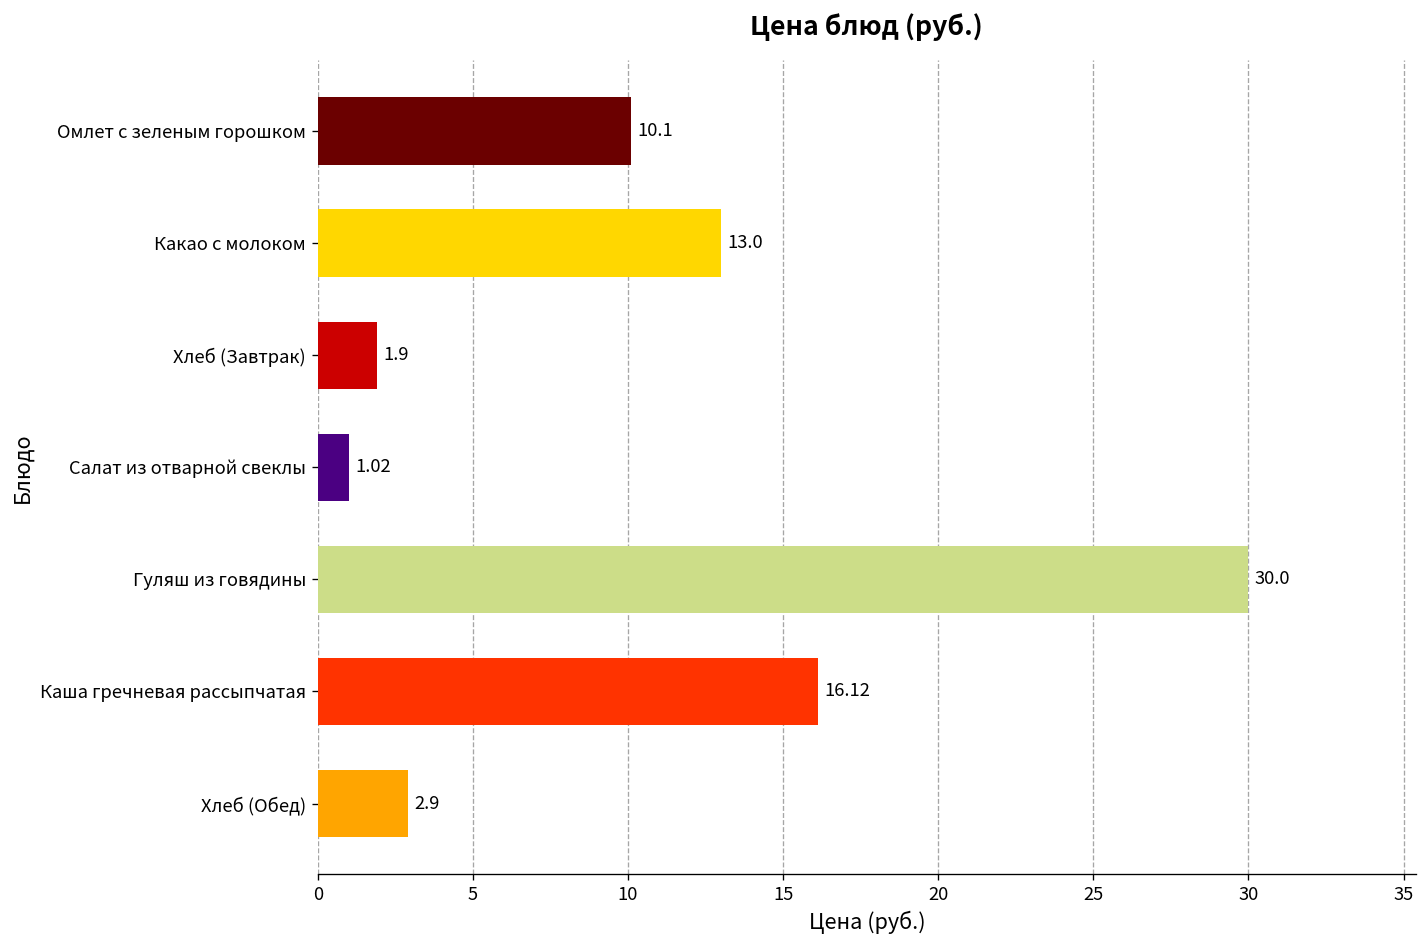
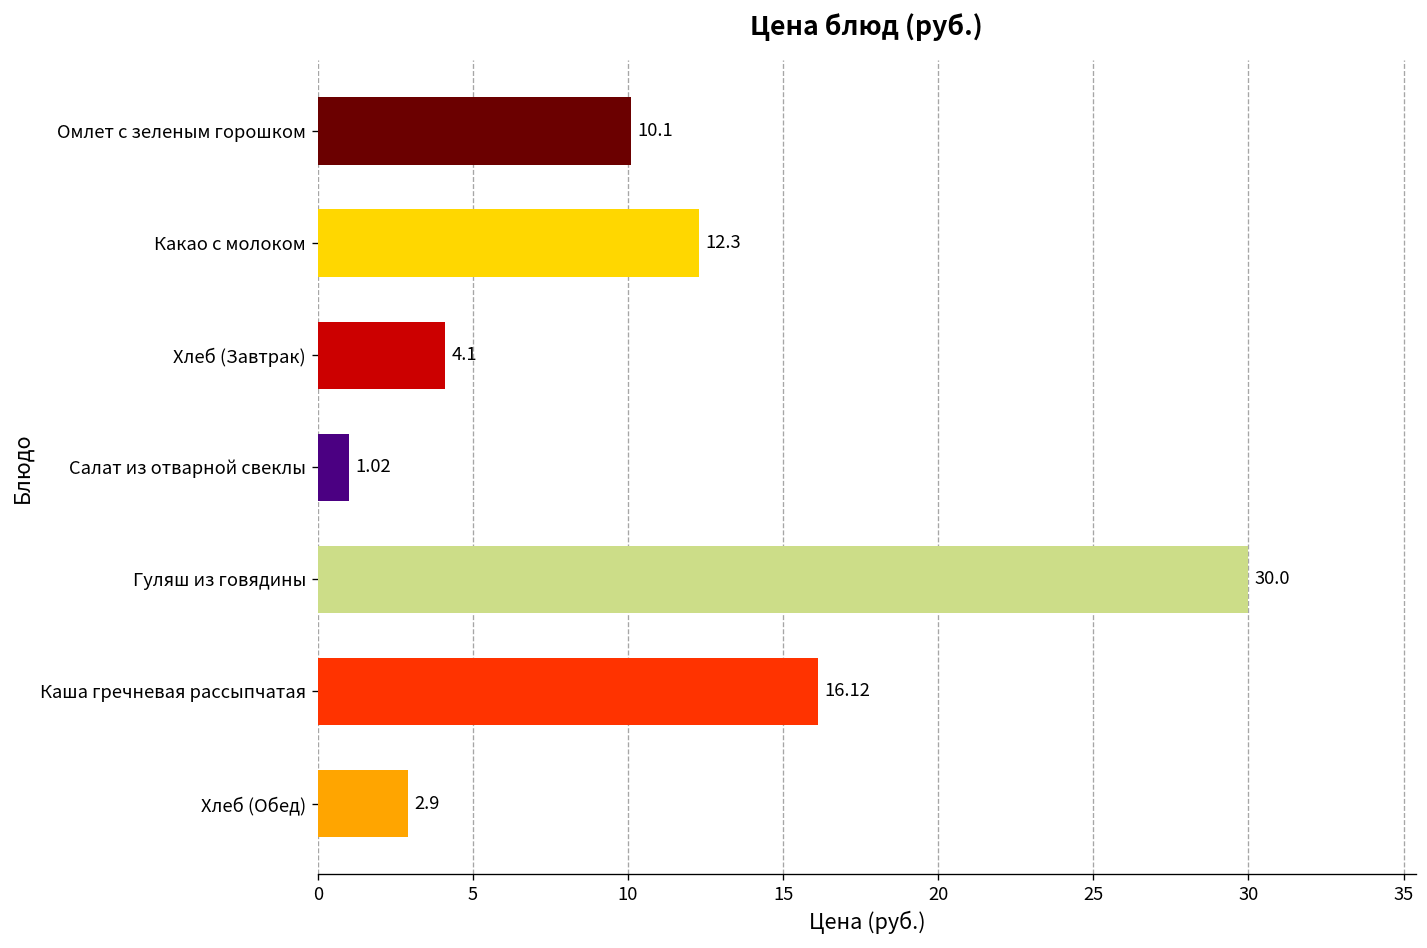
  {
    "Омлет с зеленым горошком": 10.1,
-   "Какао с молоком": 13.0,
-   "Хлеб (Завтрак)": 1.9,
+   "Какао с молоком": 12.3,
+   "Хлеб (Завтрак)": 4.1,
    "Салат из отварной свеклы": 1.02,
    "Гуляш из говядины": 30.0,
    "Каша гречневая рассыпчатая": 16.12,
    "Хлеб (Обед)": 2.9
  }
